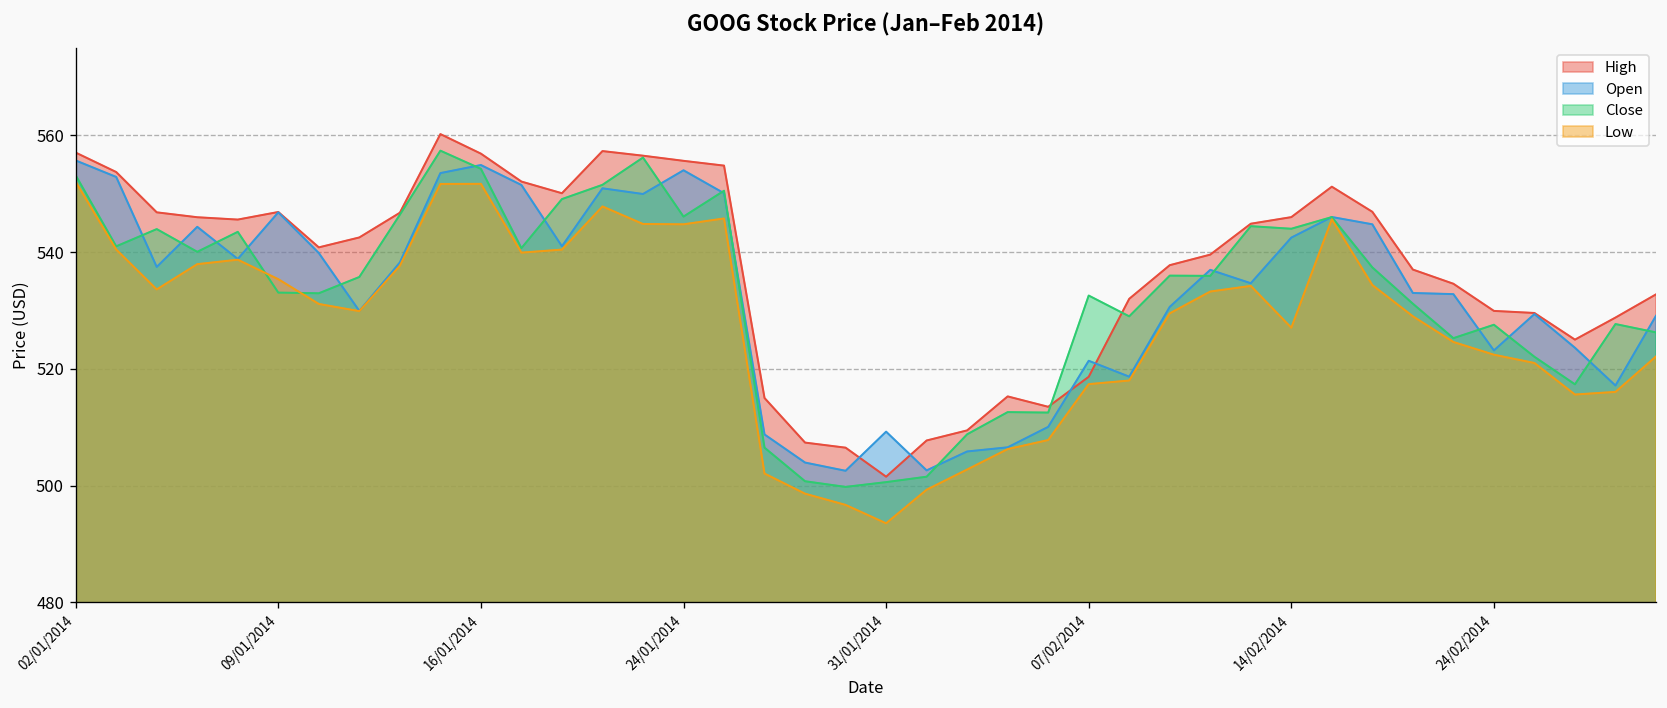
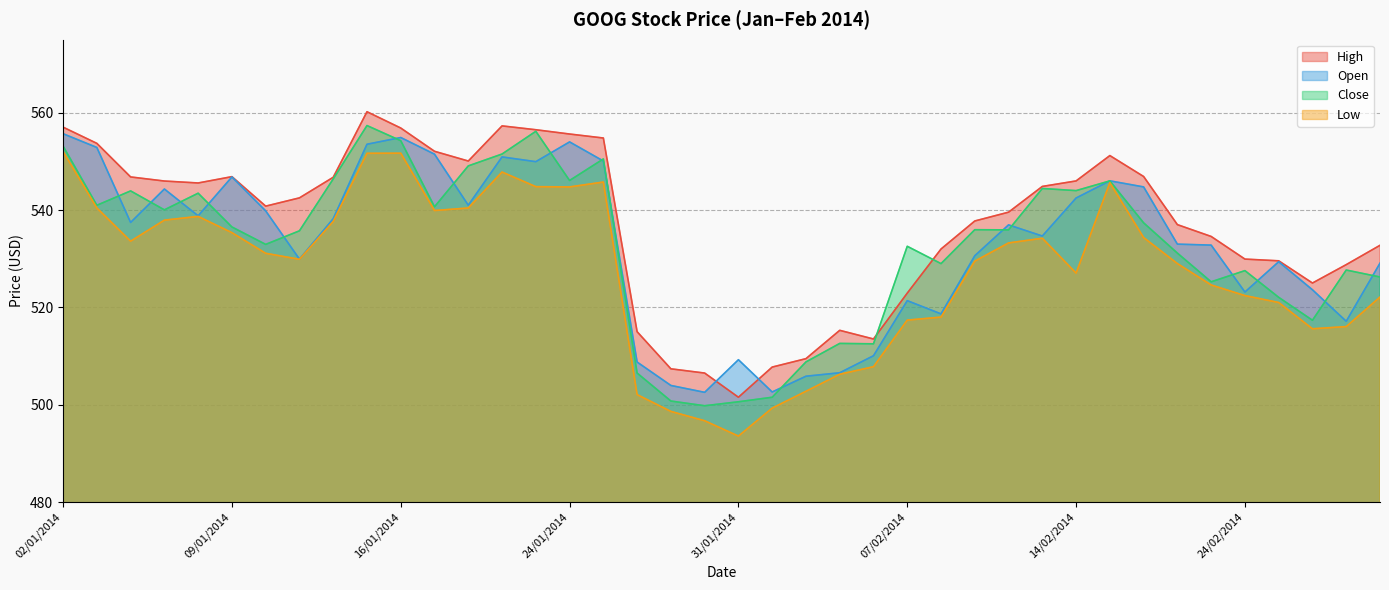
  {
    "High": {
      "02/01/2014": 557,
      "16/01/2014": 557,
      "24/01/2014": 556,
      "31/01/2014": 502,
-     "07/02/2014": 519,
+     "07/02/2014": 523,
      "14/02/2014": 546,
      "24/02/2014": 530
    },
    "Open": {
      "02/01/2014": 556,
      "16/01/2014": 555,
      "24/01/2014": 554,
      "31/01/2014": 509,
      "07/02/2014": 521,
      "14/02/2014": 542,
      "24/02/2014": 523
    },
    "Close": {
      "02/01/2014": 553,
-     "09/01/2014": 533,
+     "09/01/2014": 537,
      "16/01/2014": 554,
      "24/01/2014": 546,
      "31/01/2014": 501,
      "07/02/2014": 533,
      "14/02/2014": 544,
      "24/02/2014": 528
    },
    "Low": {
      "02/01/2014": 552,
      "09/01/2014": 535,
      "16/01/2014": 552,
      "24/01/2014": 545,
      "31/01/2014": 494,
      "07/02/2014": 517,
      "14/02/2014": 527,
      "24/02/2014": 522
    }
  }
